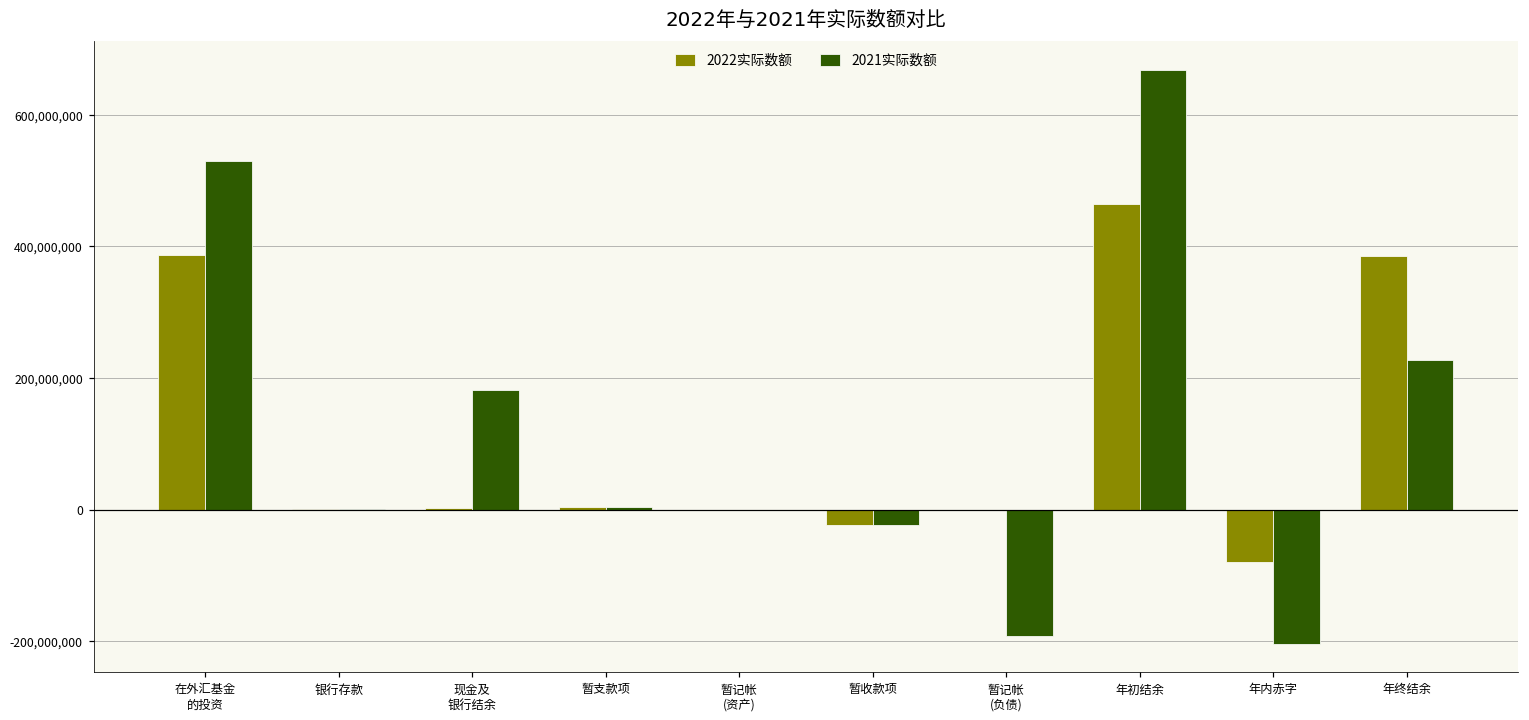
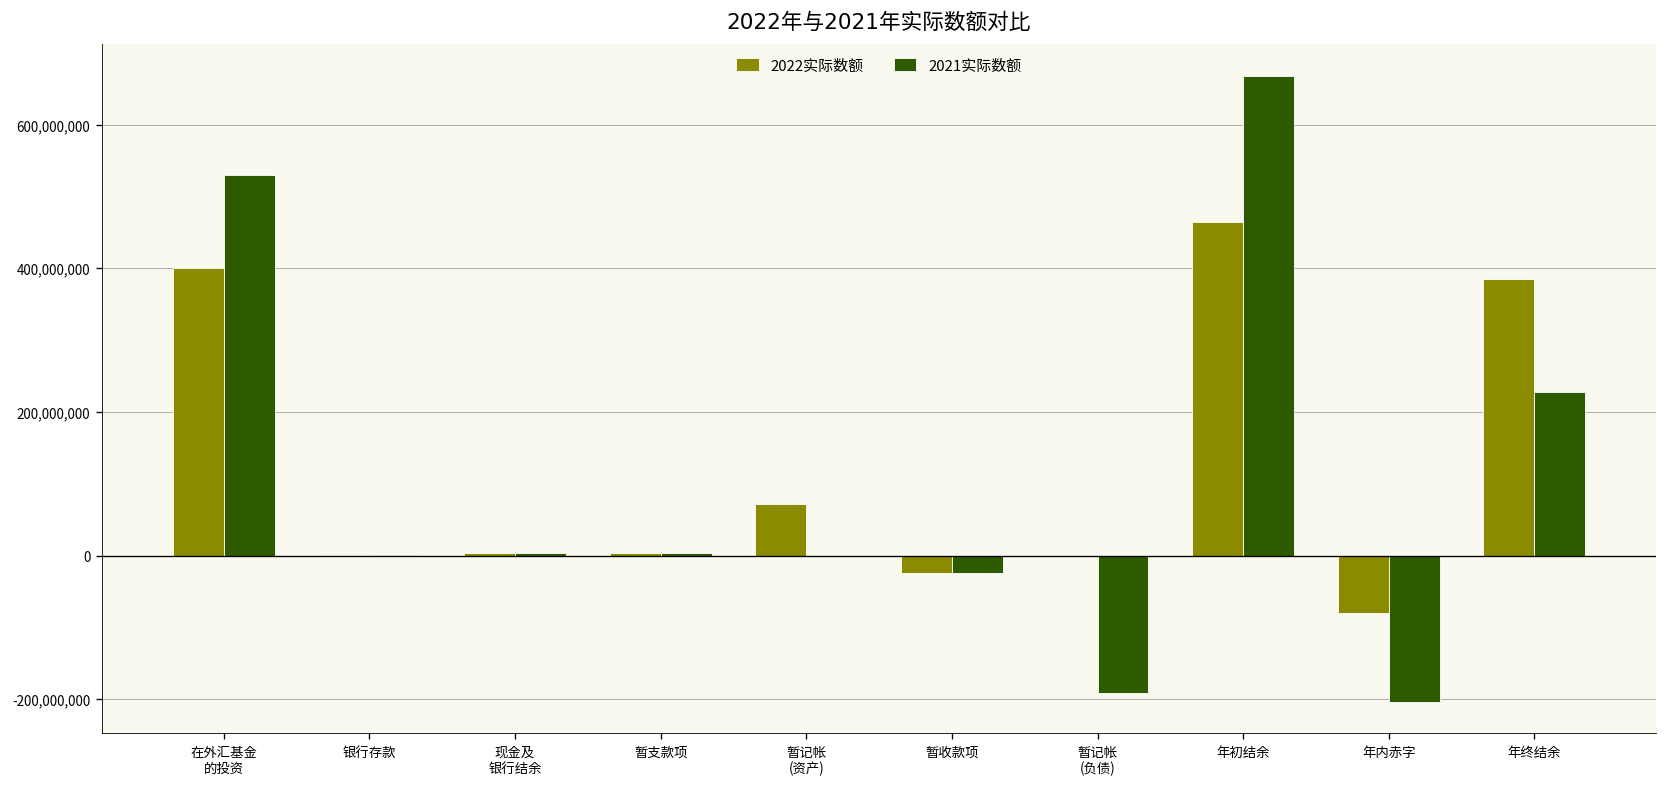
  {
    "2022实际数额": {
-     "在外汇基金 的投资": "390,000,000",
-     "暂记帐 (资产)": "0",
+     "在外汇基金 的投资": "400,000,000",
+     "暂记帐 (资产)": "70,000,000",
      "暂收款项": "-20,000,000",
      "年初结余": "460,000,000",
      "年内赤字": "-80,000,000",
      "年终结余": "380,000,000"
    },
    "2021实际数额": {
      "在外汇基金 的投资": "530,000,000",
-     "现金及 银行结余": "180,000,000",
+     "现金及 银行结余": "0",
      "暂收款项": "-20,000,000",
      "暂记帐 (负债)": "-190,000,000",
      "年初结余": "670,000,000",
      "年内赤字": "-200,000,000",
      "年终结余": "230,000,000"
    }
  }
